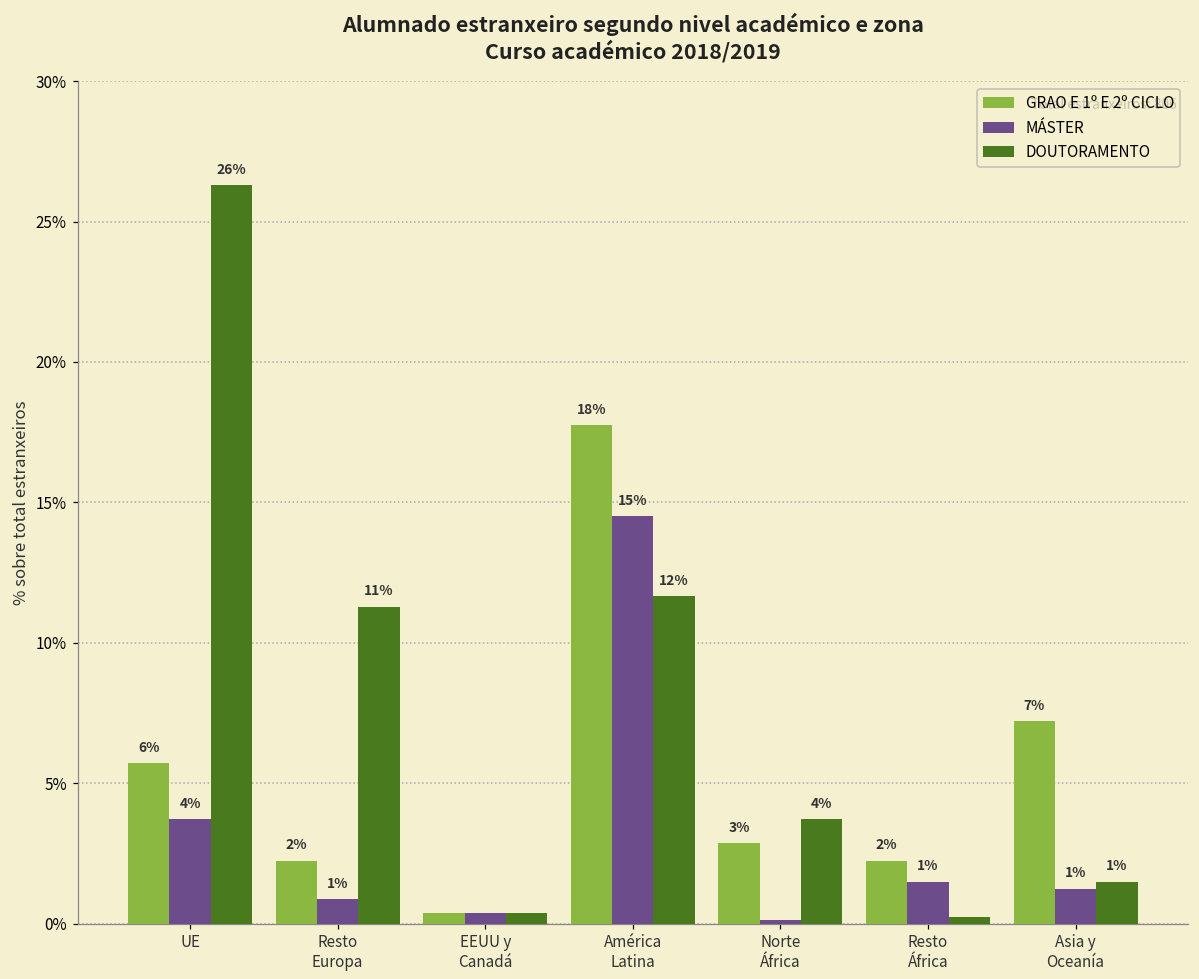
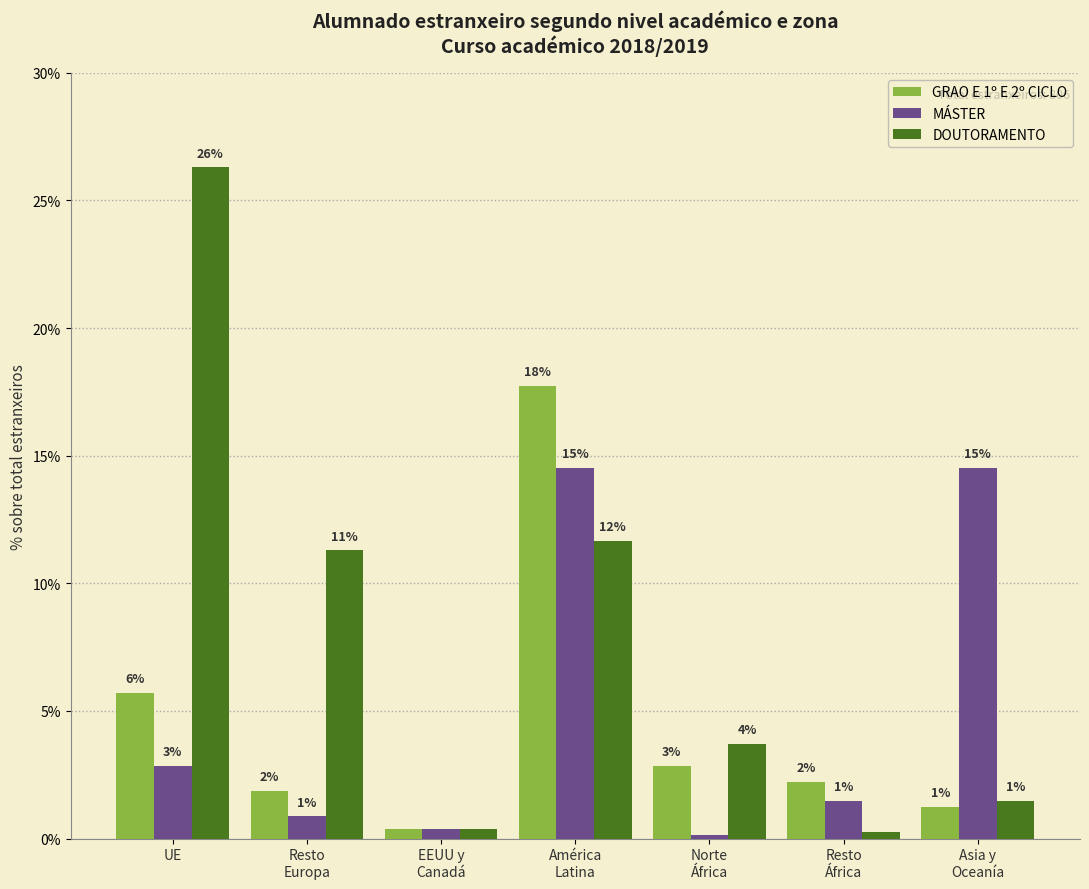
  {
    "GRAO E 1º E 2º CICLO": {
      "UE": "6%",
-     "Resto Europa": "2.2%",
+     "Resto Europa": "1.9%",
      "América Latina": "18%",
      "Norte África": "3%",
      "Resto África": "2%",
-     "Asia y Oceanía": "7%"
+     "Asia y Oceanía": "1%"
    },
    "MÁSTER": {
-     "UE": "4%",
+     "UE": "3%",
      "Resto Europa": "1%",
      "América Latina": "15%",
      "Resto África": "1%",
-     "Asia y Oceanía": "1%"
+     "Asia y Oceanía": "15%"
    },
    "DOUTORAMENTO": {
      "UE": "26%",
      "Resto Europa": "11%",
      "América Latina": "12%",
      "Norte África": "4%",
      "Asia y Oceanía": "1%"
    }
  }
